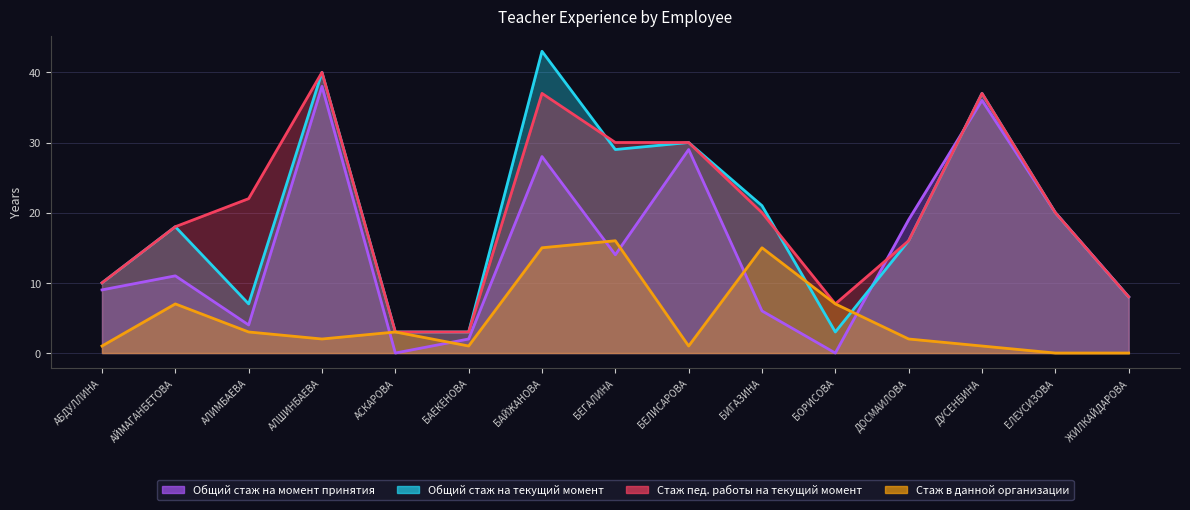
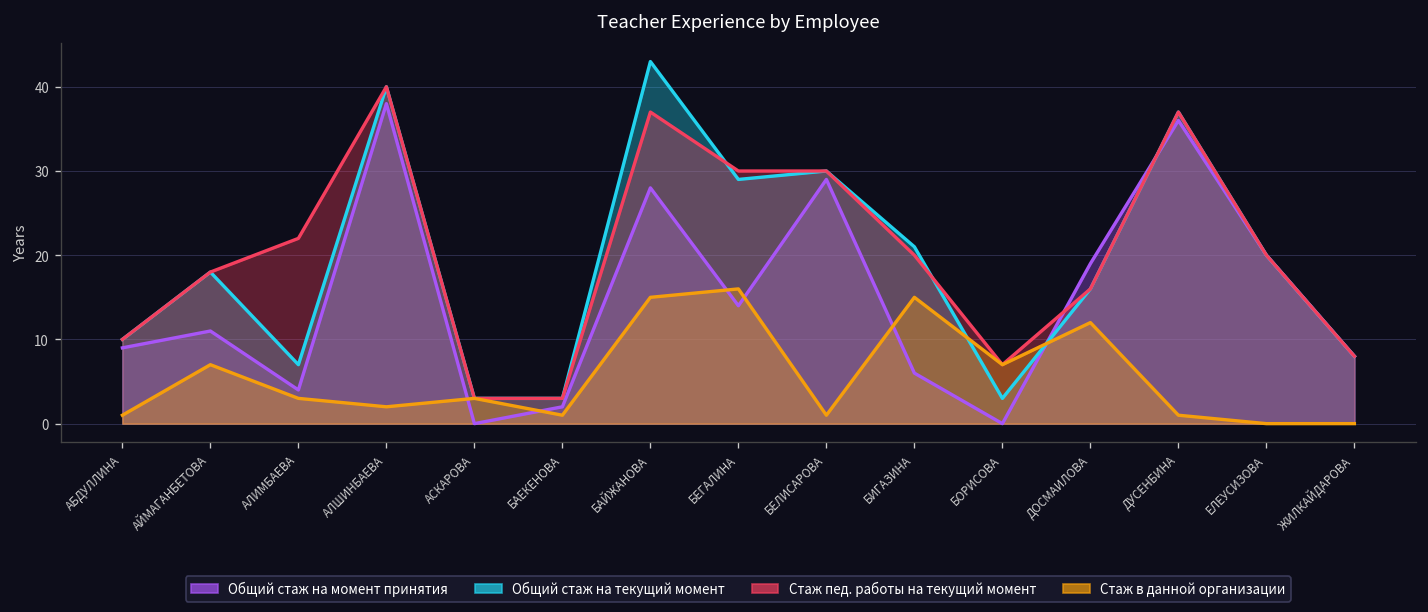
  {
    "Общий стаж на момент принятия": {
      "АБДУЛЛИНА": 9,
      "АЙМАГАНБЕТОВА": 11,
      "АЛИМБАЕВА": 4,
      "АЛШИНБАЕВА": 38,
      "АСКАРОВА": 0,
      "БАЕКЕНОВА": 2,
      "БАЙЖАНОВА": 28,
      "БЕГАЛИНА": 14,
      "БЕЛИСАРОВА": 29,
      "БИГАЗИНА": 6,
      "БОРИСОВА": 0,
      "ДОСМАИЛОВА": 19,
      "ДУСЕНБИНА": 36
    },
    "Общий стаж на текущий момент": {
      "АЛИМБАЕВА": 7,
      "БАЙЖАНОВА": 43,
      "БЕГАЛИНА": 29,
      "БИГАЗИНА": 21,
      "БОРИСОВА": 3
    },
    "Стаж пед. работы на текущий момент": {
      "АЛИМБАЕВА": 22,
      "БАЙЖАНОВА": 37,
      "БЕГАЛИНА": 30,
      "БИГАЗИНА": 20
    },
    "Стаж в данной организации": {
      "АБДУЛЛИНА": 1,
      "АЙМАГАНБЕТОВА": 7,
      "АЛИМБАЕВА": 3,
      "АЛШИНБАЕВА": 2,
      "БАЕКЕНОВА": 1,
      "БАЙЖАНОВА": 15,
      "БЕГАЛИНА": 16,
      "БЕЛИСАРОВА": 1,
      "БИГАЗИНА": 15,
-     "ДОСМАИЛОВА": 2,
+     "ДОСМАИЛОВА": 12,
      "ДУСЕНБИНА": 1,
      "ЕЛЕУСИЗОВА": 0,
      "ЖИЛКАЙДАРОВА": 0
    }
  }
